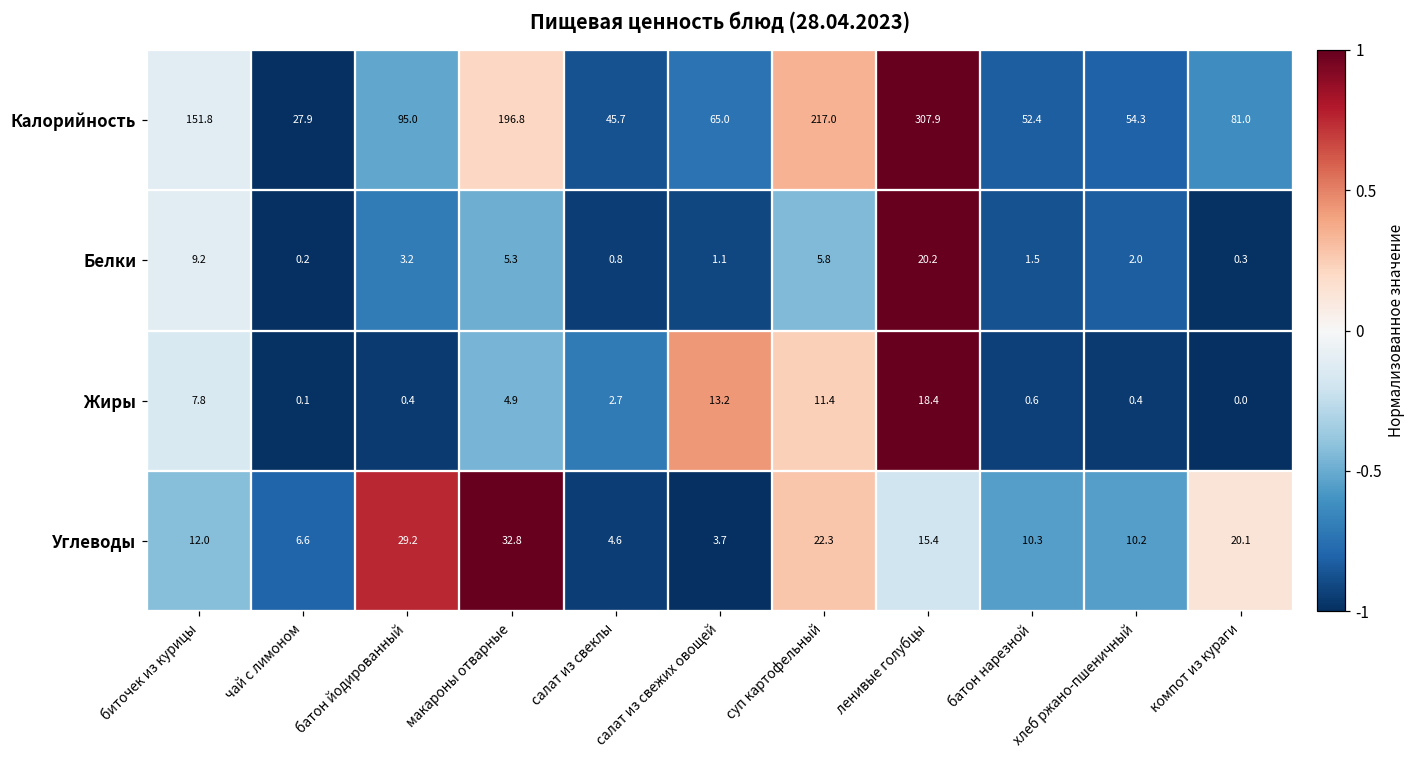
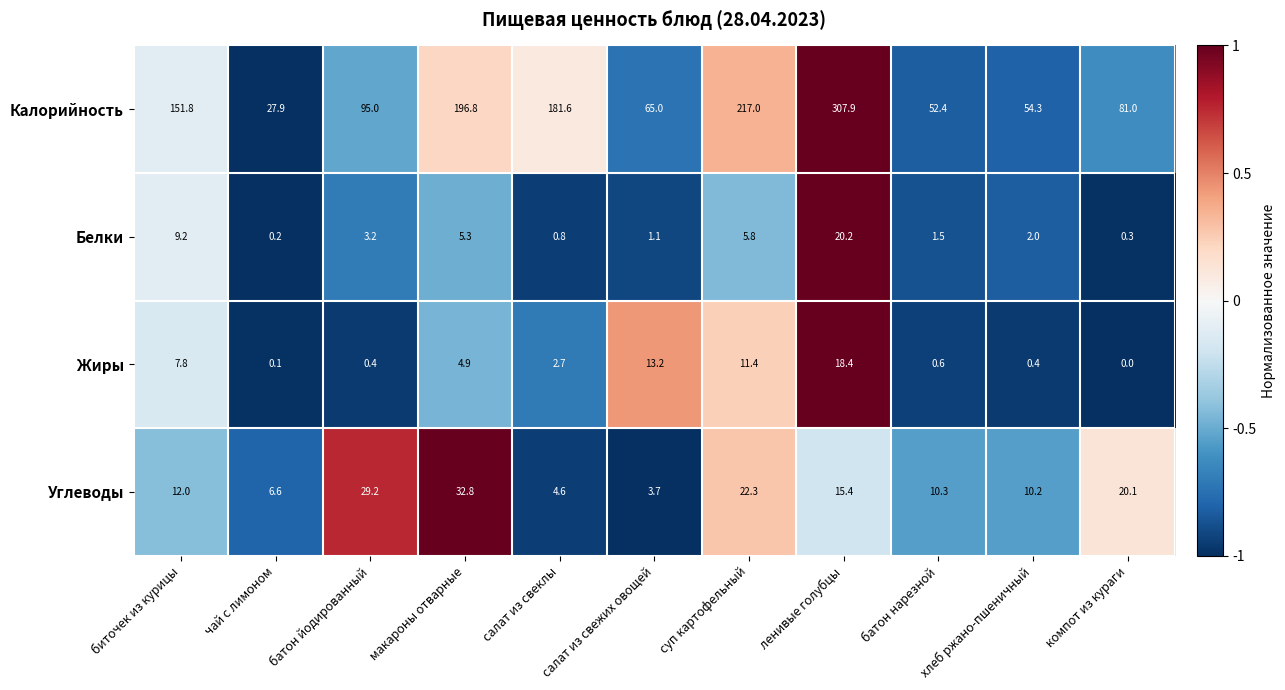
  {
    "Калорийность": {
      "биточек из курицы": 151.8,
      "чай с лимоном": 27.9,
      "батон йодированный": 95.0,
      "макароны отварные": 196.8,
-     "салат из свеклы": 45.7,
+     "салат из свеклы": 181.6,
      "салат из свежих овощей": 65.0,
      "суп картофельный": 217.0,
      "ленивые голубцы": 307.9,
      "батон нарезной": 52.4,
      "хлеб ржано-пшеничный": 54.3,
      "компот из кураги": 81.0
    },
    "Белки": {
      "биточек из курицы": 9.2,
      "чай с лимоном": 0.2,
      "батон йодированный": 3.2,
      "макароны отварные": 5.3,
      "салат из свеклы": 0.8,
      "салат из свежих овощей": 1.1,
      "суп картофельный": 5.8,
      "ленивые голубцы": 20.2,
      "батон нарезной": 1.5,
      "хлеб ржано-пшеничный": 2.0,
      "компот из кураги": 0.3
    },
    "Жиры": {
      "биточек из курицы": 7.8,
      "чай с лимоном": 0.1,
      "батон йодированный": 0.4,
      "макароны отварные": 4.9,
      "салат из свеклы": 2.7,
      "салат из свежих овощей": 13.2,
      "суп картофельный": 11.4,
      "ленивые голубцы": 18.4,
      "батон нарезной": 0.6,
      "хлеб ржано-пшеничный": 0.4,
      "компот из кураги": 0.0
    },
    "Углеводы": {
      "биточек из курицы": 12.0,
      "чай с лимоном": 6.6,
      "батон йодированный": 29.2,
      "макароны отварные": 32.8,
      "салат из свеклы": 4.6,
      "салат из свежих овощей": 3.7,
      "суп картофельный": 22.3,
      "ленивые голубцы": 15.4,
      "батон нарезной": 10.3,
      "хлеб ржано-пшеничный": 10.2,
      "компот из кураги": 20.1
    }
  }
